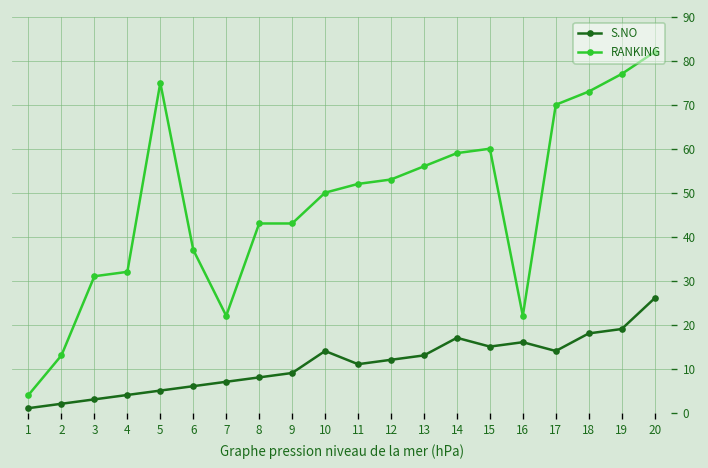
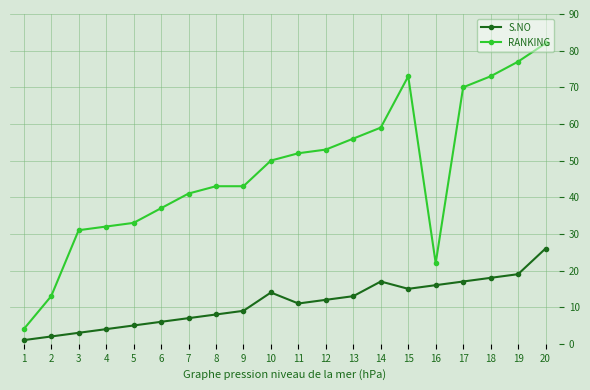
  {
    "S.NO": {
      "1": 1,
      "2": 2,
      "3": 3,
      "4": 4,
      "5": 5,
      "6": 6,
      "7": 7,
      "8": 8,
      "9": 9,
      "10": 14,
      "11": 11,
      "12": 12,
      "13": 13,
      "14": 17,
      "15": 15,
      "16": 16,
-     "17": 14,
+     "17": 17,
      "18": 18,
      "19": 19,
      "20": 26
    },
    "RANKING": {
      "1": 4,
      "2": 13,
      "3": 31,
      "4": 32,
-     "5": 75,
+     "5": 33,
      "6": 37,
-     "7": 22,
+     "7": 41,
      "8": 43,
      "9": 43,
      "10": 50,
      "11": 52,
      "12": 53,
      "13": 56,
      "14": 59,
-     "15": 60,
+     "15": 73,
      "16": 22,
      "17": 70,
      "18": 73,
      "19": 77
    }
  }
